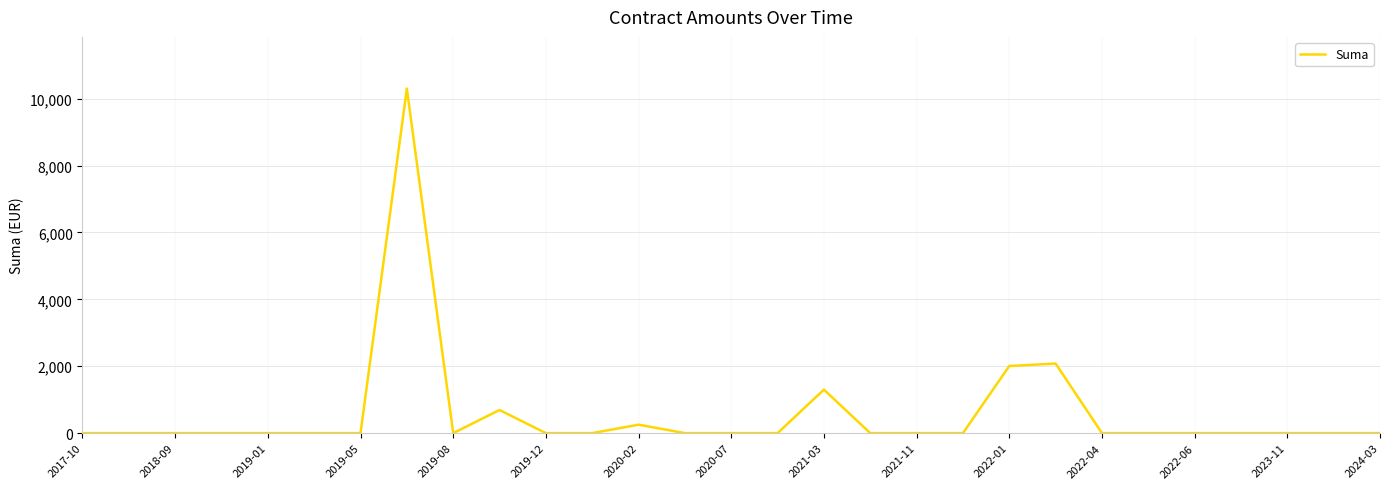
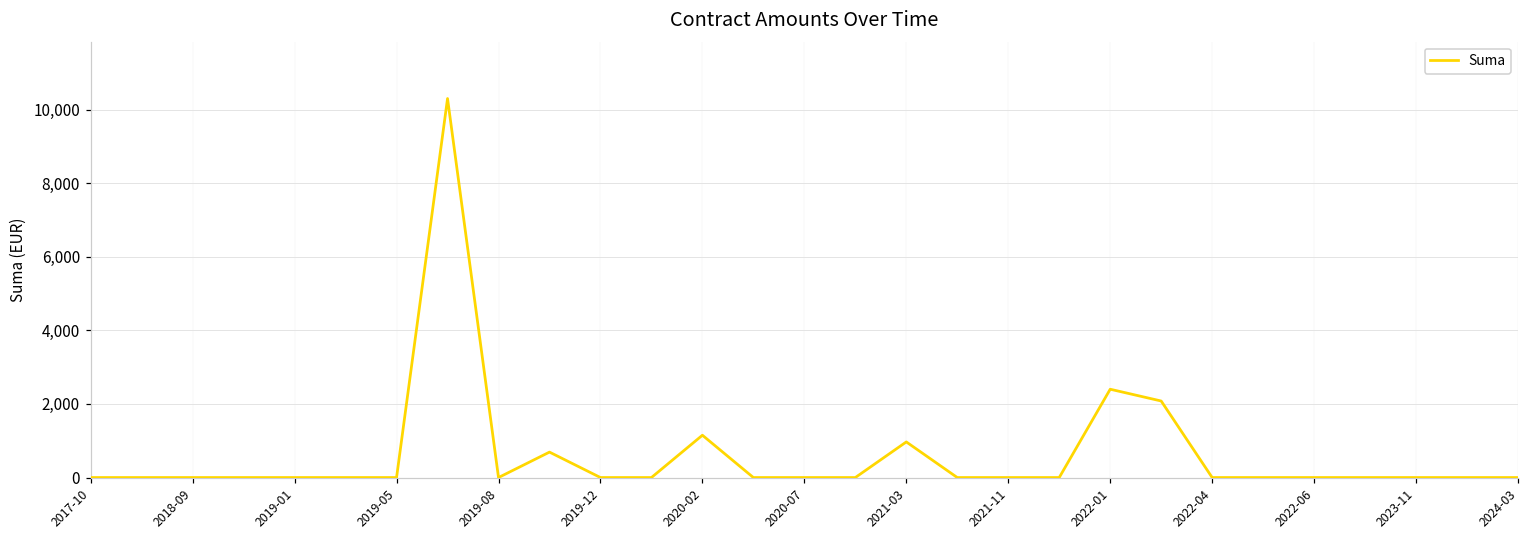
  {
    "2017-10": "0",
    "2018-09": "0",
    "2019-01": "0",
    "2019-05": "0",
    "2019-08": "0",
    "2019-12": "0",
-   "2020-02": "300",
+   "2020-02": "1,200",
    "2020-07": "0",
-   "2021-03": "1,300",
+   "2021-03": "1,000",
    "2021-11": "0",
-   "2022-01": "2,000",
+   "2022-01": "2,400",
    "2022-04": "0",
    "2022-06": "0",
    "2023-11": "0",
    "2024-03": "0"
  }
